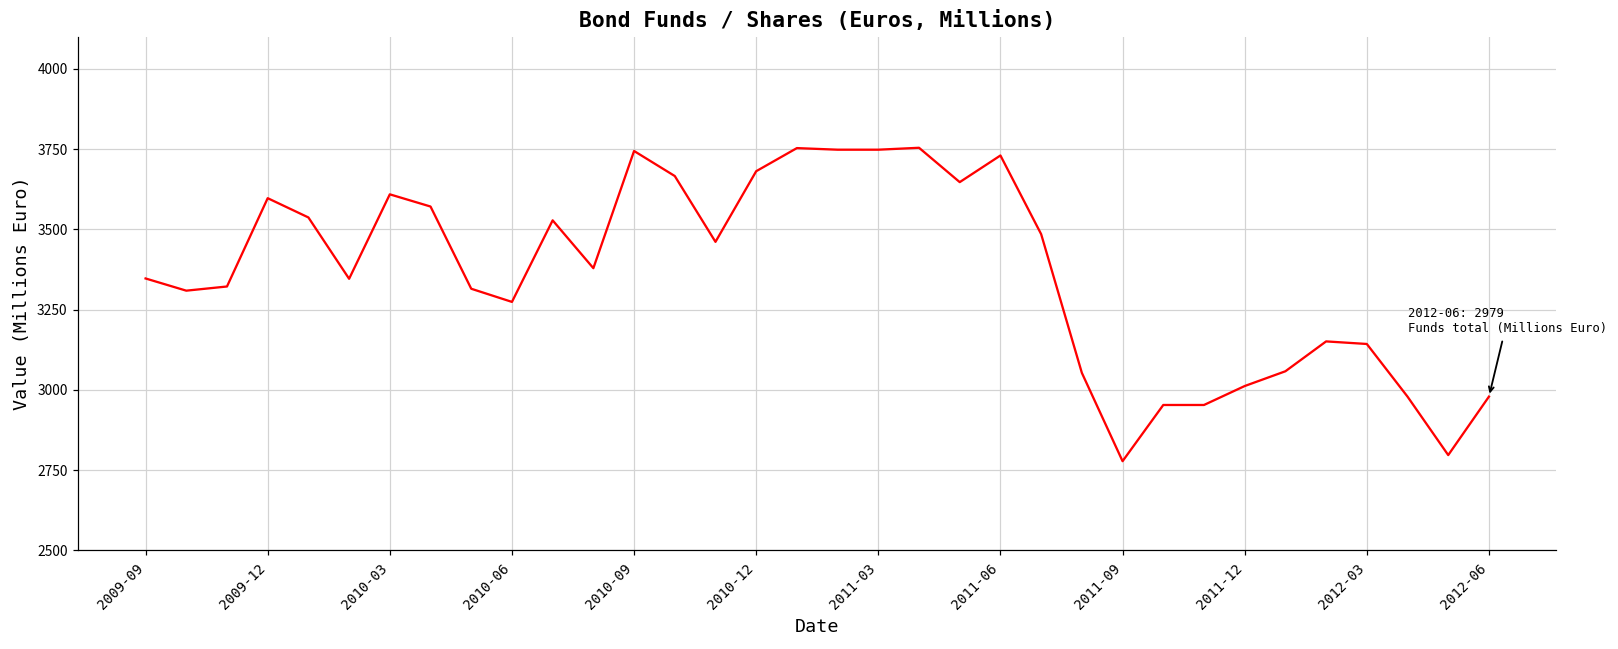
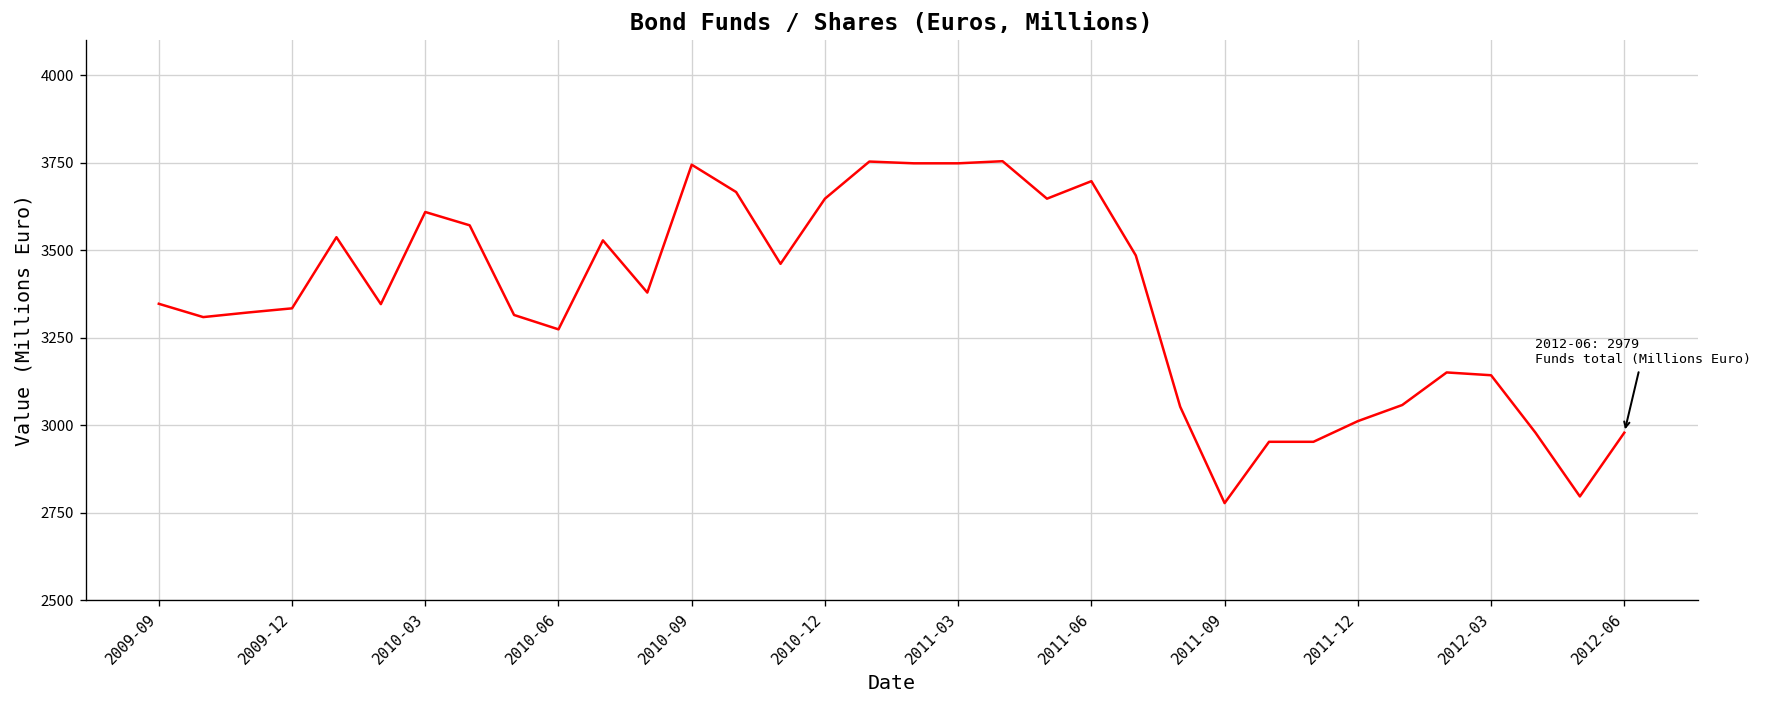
  {
    "2009-09": 3350,
-   "2009-12": 3600,
+   "2009-12": 3330,
    "2010-03": 3610,
    "2010-06": 3270,
    "2010-09": 3740,
-   "2010-12": 3680,
+   "2010-12": 3650,
    "2011-03": 3750,
-   "2011-06": 3730,
+   "2011-06": 3700,
    "2011-09": 2780,
    "2011-12": 3010,
    "2012-03": 3140
  }
